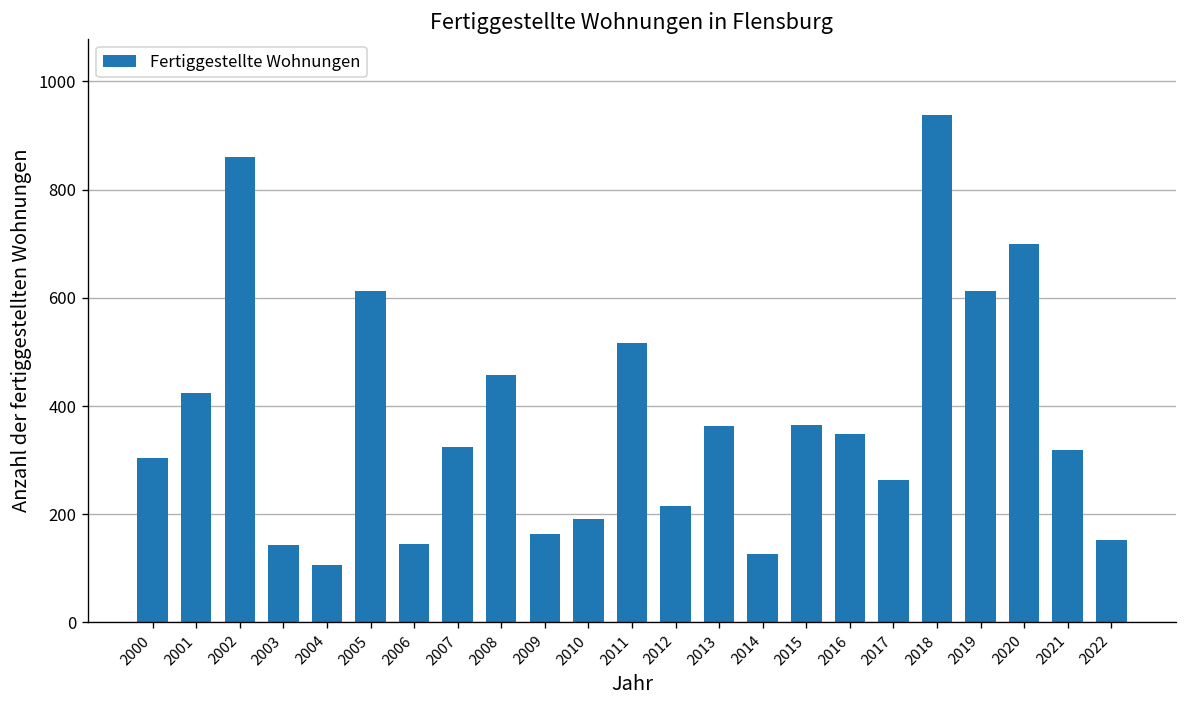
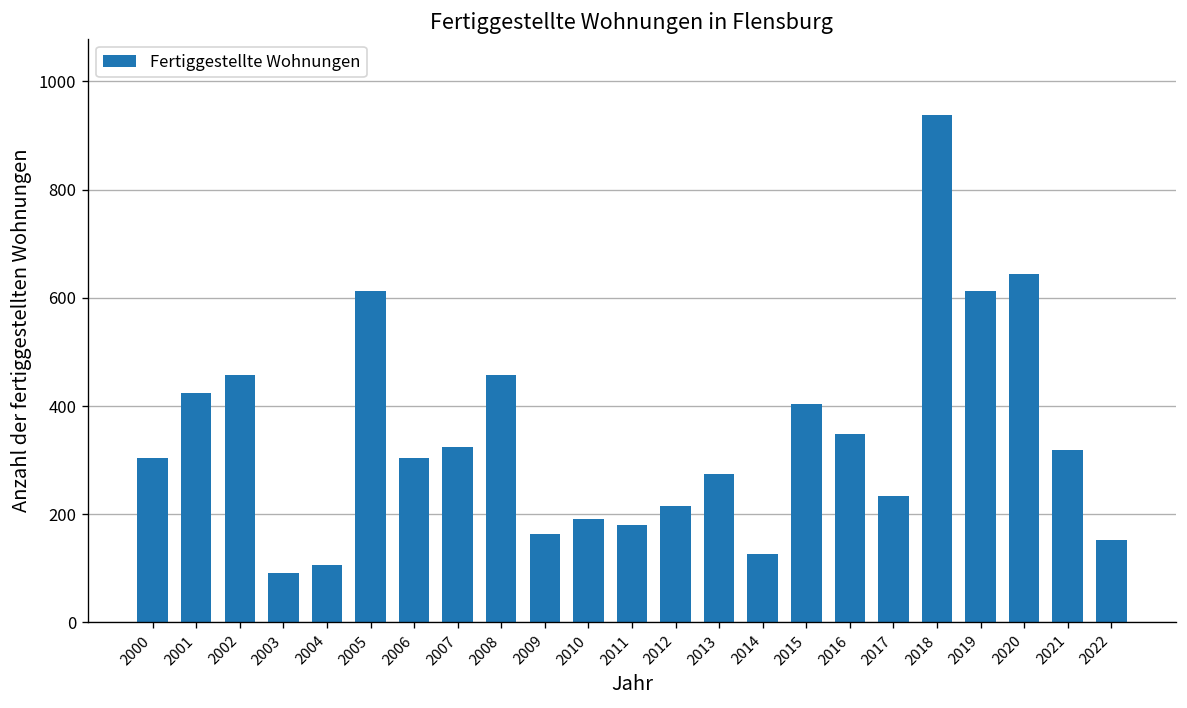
  {
    "2000": 300,
    "2001": 420,
-   "2002": 860,
-   "2003": 140,
+   "2002": 460,
+   "2003": 90,
    "2004": 110,
    "2005": 610,
-   "2006": 150,
+   "2006": 300,
    "2007": 320,
    "2008": 460,
    "2009": 160,
    "2010": 190,
-   "2011": 520,
+   "2011": 180,
    "2012": 220,
-   "2013": 360,
+   "2013": 280,
    "2014": 130,
-   "2015": 370,
+   "2015": 400,
    "2016": 350,
-   "2017": 260,
+   "2017": 230,
    "2018": 940,
    "2019": 610,
-   "2020": 700,
+   "2020": 640,
    "2021": 320,
    "2022": 150
  }
